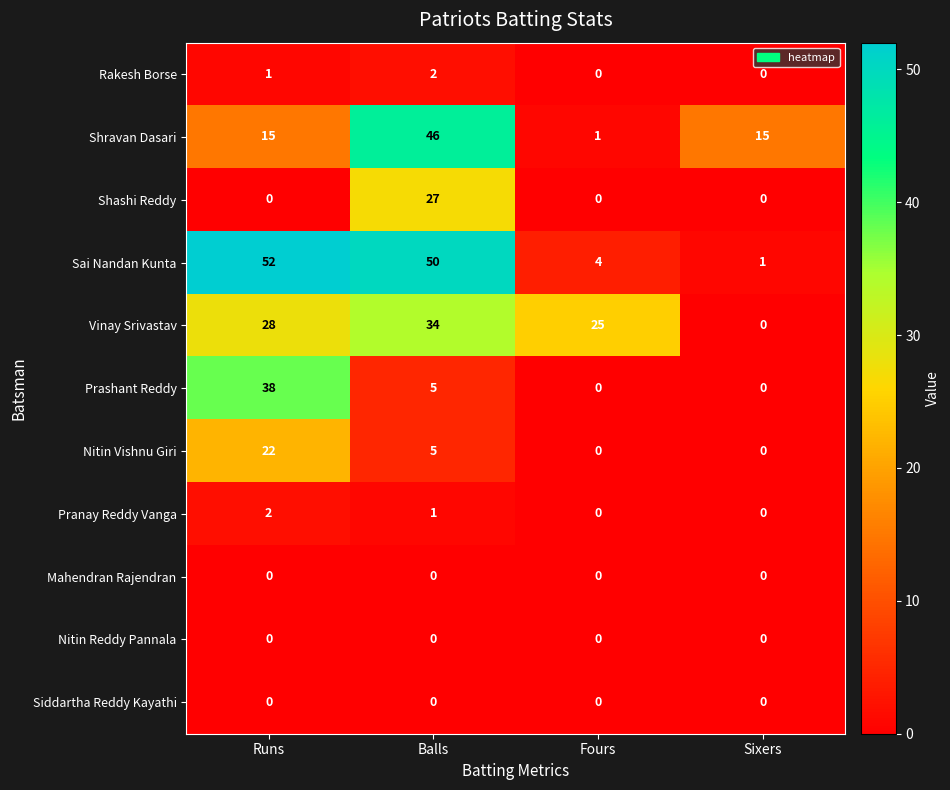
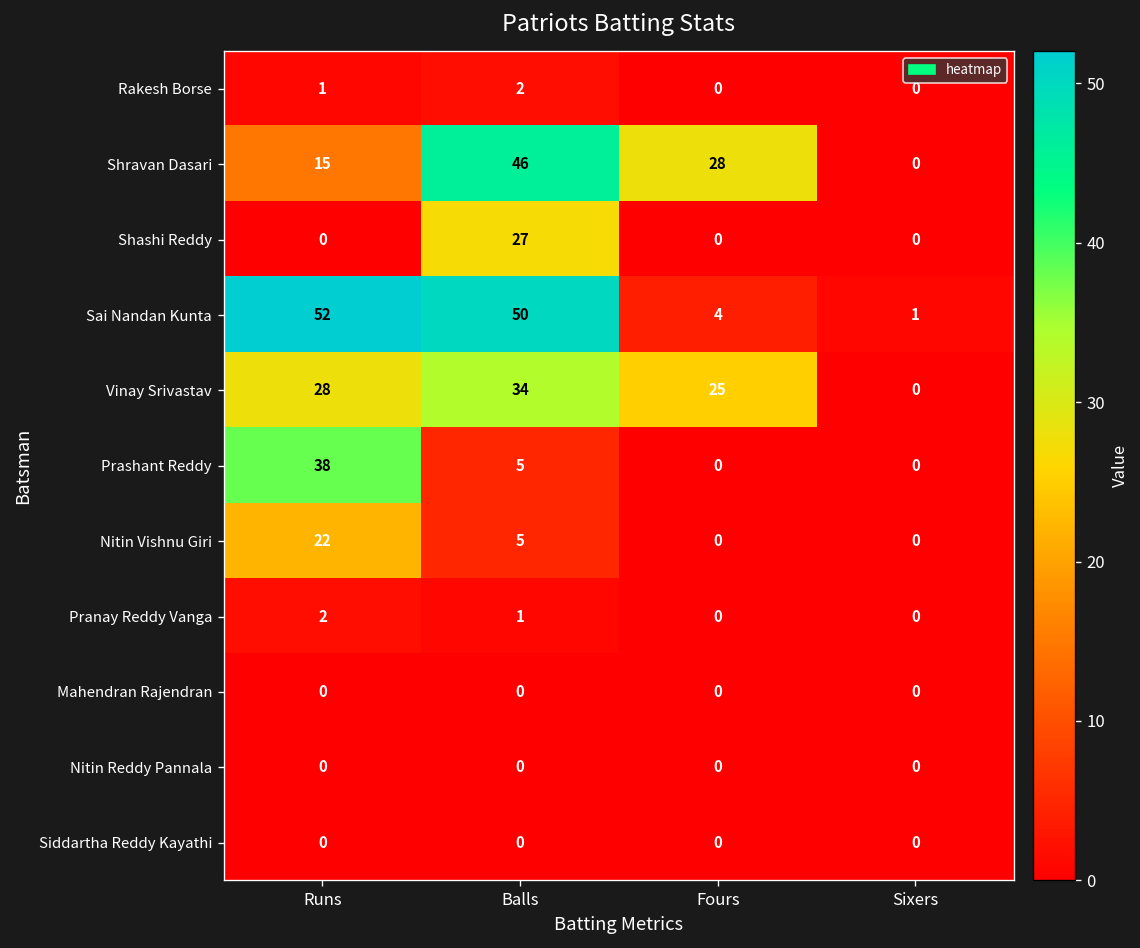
  {
    "Rakesh Borse": {
      "Runs": 1,
      "Balls": 2,
      "Fours": 0,
      "Sixers": 0
    },
    "Shravan Dasari": {
      "Runs": 15,
      "Balls": 46,
-     "Fours": 1,
-     "Sixers": 15
+     "Fours": 28,
+     "Sixers": 0
    },
    "Shashi Reddy": {
      "Runs": 0,
      "Balls": 27,
      "Fours": 0,
      "Sixers": 0
    },
    "Sai Nandan Kunta": {
      "Runs": 52,
      "Balls": 50,
      "Fours": 4,
      "Sixers": 1
    },
    "Vinay Srivastav": {
      "Runs": 28,
      "Balls": 34,
      "Fours": 25,
      "Sixers": 0
    },
    "Prashant Reddy": {
      "Runs": 38,
      "Balls": 5,
      "Fours": 0,
      "Sixers": 0
    },
    "Nitin Vishnu Giri": {
      "Runs": 22,
      "Balls": 5,
      "Fours": 0,
      "Sixers": 0
    },
    "Pranay Reddy Vanga": {
      "Runs": 2,
      "Balls": 1,
      "Fours": 0,
      "Sixers": 0
    },
    "Mahendran Rajendran": {
      "Runs": 0,
      "Balls": 0,
      "Fours": 0,
      "Sixers": 0
    },
    "Nitin Reddy Pannala": {
      "Runs": 0,
      "Balls": 0,
      "Fours": 0,
      "Sixers": 0
    },
    "Siddartha Reddy Kayathi": {
      "Runs": 0,
      "Balls": 0,
      "Fours": 0,
      "Sixers": 0
    }
  }
